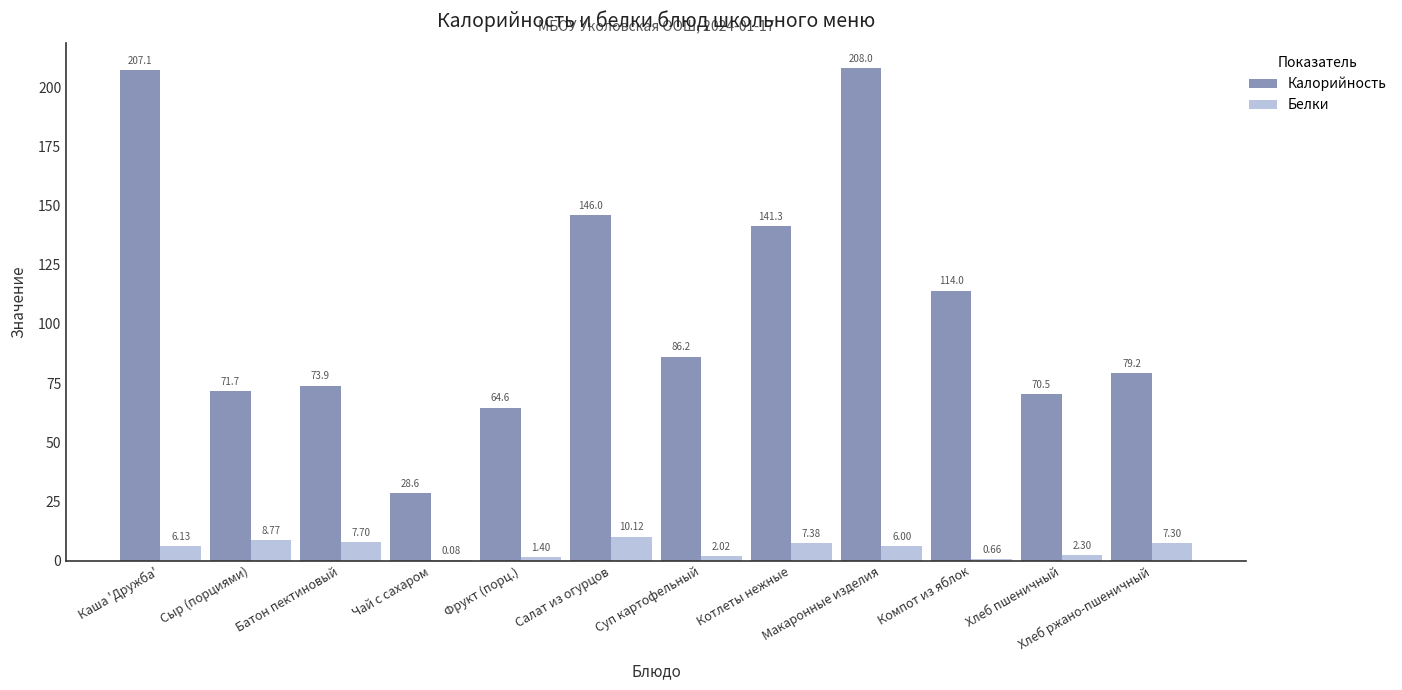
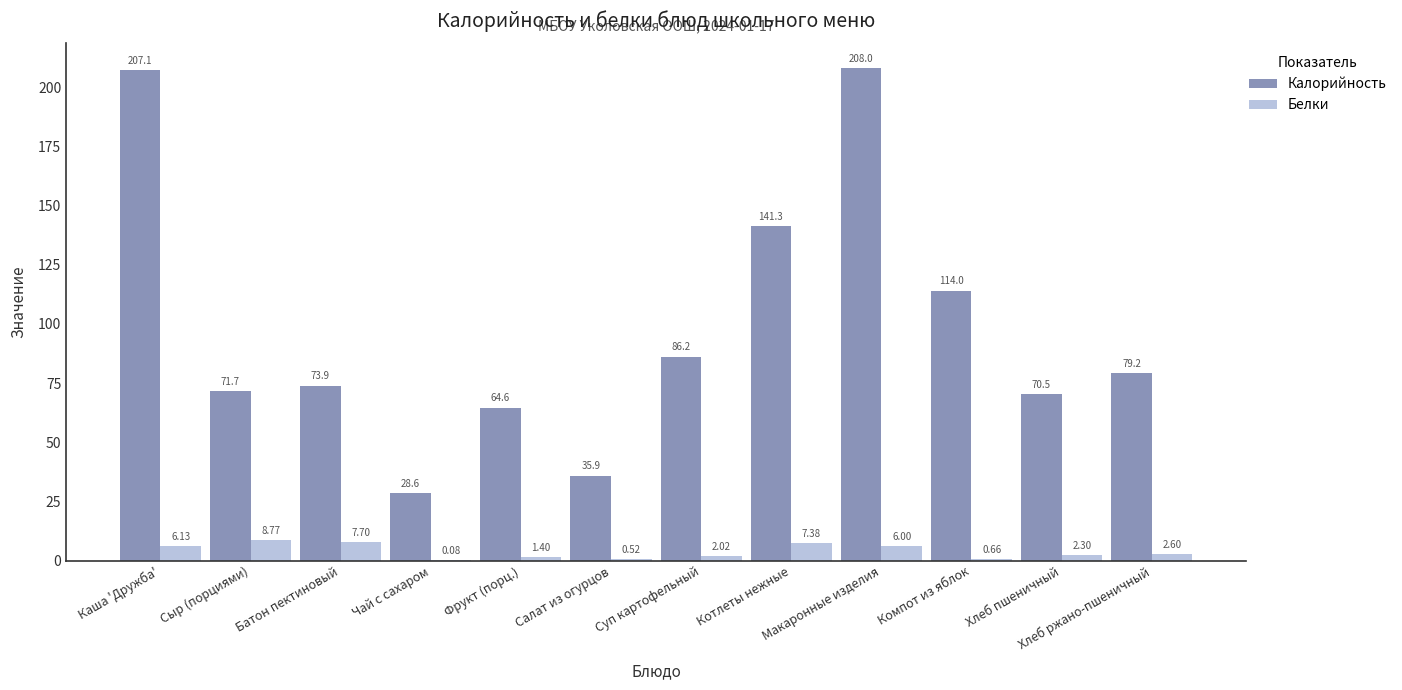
  {
    "Калорийность": {
      "Каша 'Дружба'": 207.1,
      "Сыр (порциями)": 71.7,
      "Батон пектиновый": 73.9,
      "Чай с сахаром": 28.6,
      "Фрукт (порц.)": 64.6,
-     "Салат из огурцов": 146.0,
+     "Салат из огурцов": 35.9,
      "Суп картофельный": 86.2,
      "Котлеты нежные": 141.3,
      "Макаронные изделия": 208.0,
      "Компот из яблок": 114.0,
      "Хлеб пшеничный": 70.5,
      "Хлеб ржано-пшеничный": 79.2
    },
    "Белки": {
      "Каша 'Дружба'": 6.13,
      "Сыр (порциями)": 8.77,
      "Батон пектиновый": 7.70,
      "Чай с сахаром": 0.08,
      "Фрукт (порц.)": 1.40,
-     "Салат из огурцов": 10.12,
+     "Салат из огурцов": 0.52,
      "Суп картофельный": 2.02,
      "Котлеты нежные": 7.38,
      "Макаронные изделия": 6.00,
      "Компот из яблок": 0.66,
      "Хлеб пшеничный": 2.30,
-     "Хлеб ржано-пшеничный": 7.30
+     "Хлеб ржано-пшеничный": 2.60
    }
  }
